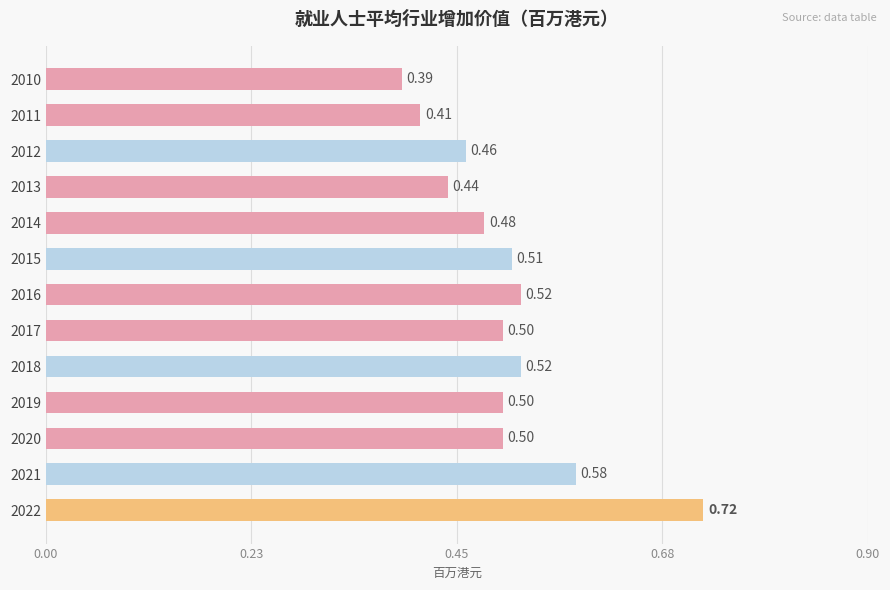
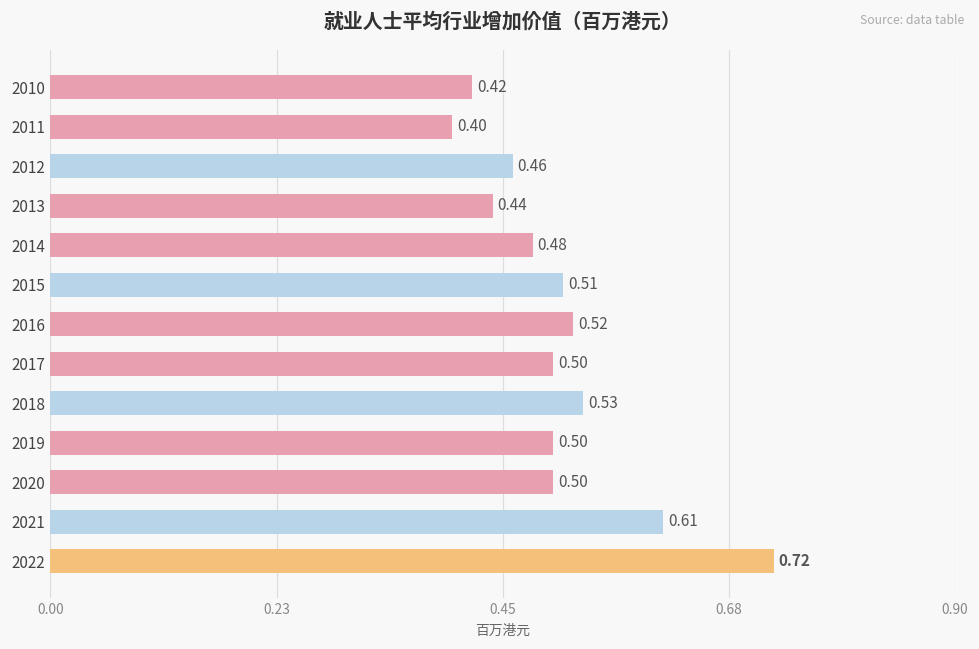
  {
-   "2010": 0.39,
-   "2011": 0.41,
+   "2010": 0.42,
+   "2011": 0.40,
    "2012": 0.46,
    "2013": 0.44,
    "2014": 0.48,
    "2015": 0.51,
    "2016": 0.52,
    "2017": 0.50,
-   "2018": 0.52,
+   "2018": 0.53,
    "2019": 0.50,
    "2020": 0.50,
-   "2021": 0.58,
+   "2021": 0.61,
    "2022": 0.72
  }
